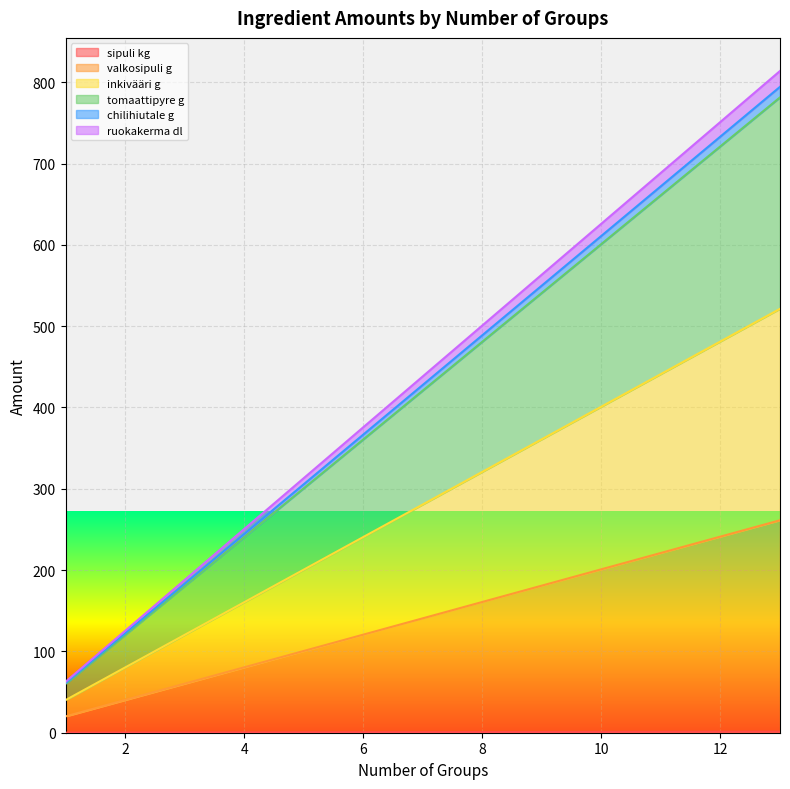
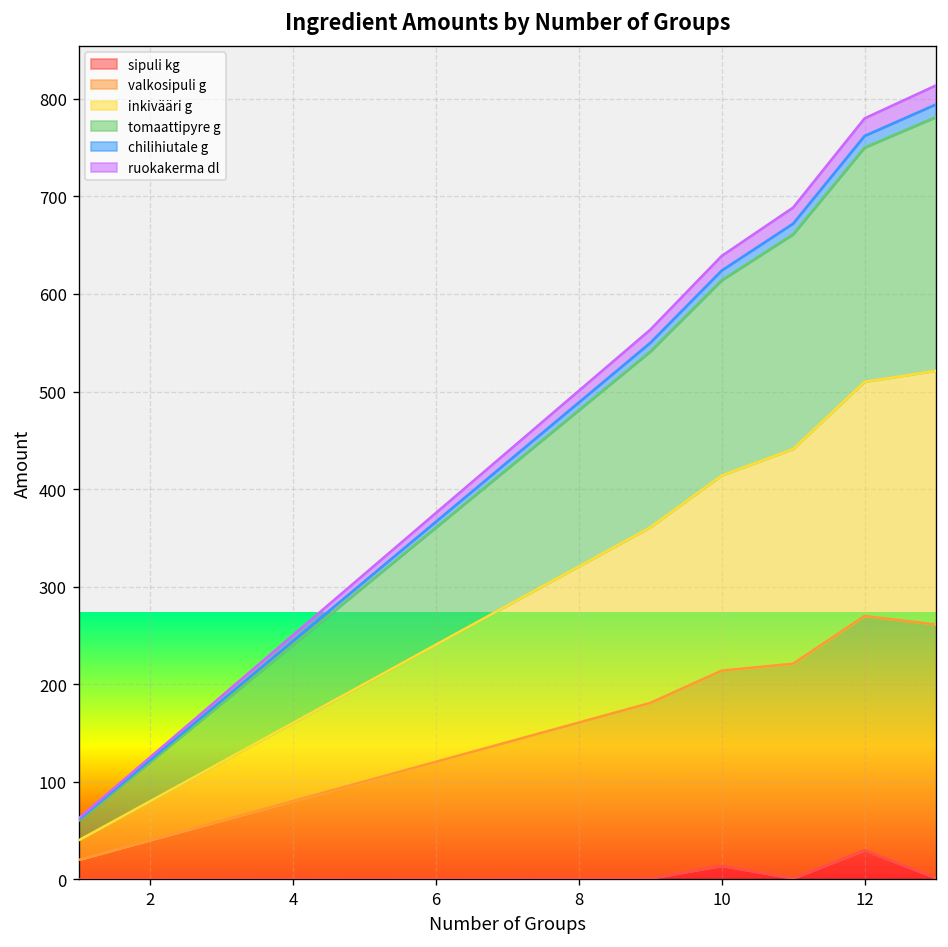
  {
    "sipuli kg": {
      "2": 0,
      "4": 0,
      "6": 0,
      "8": 0,
-     "10": 0,
-     "12": 0
+     "10": 10,
+     "12": 30
    },
    "tomaattipyre g": {
      "4": 80,
      "6": 120,
      "8": 160,
      "10": 200,
      "12": 240
    },
    "chilihiutale g": {
      "4": 0,
      "6": 10,
      "8": 10,
      "10": 10,
      "12": 10
    },
    "ruokakerma dl": {
      "4": 10,
      "6": 10,
      "8": 10,
      "10": 20,
      "12": 20
    }
  }
